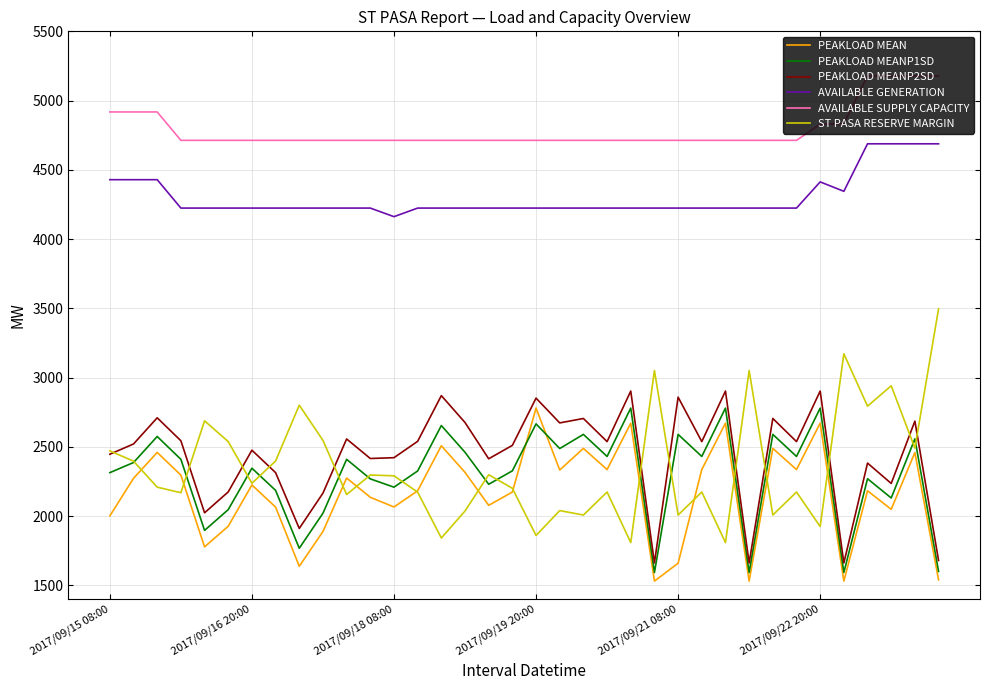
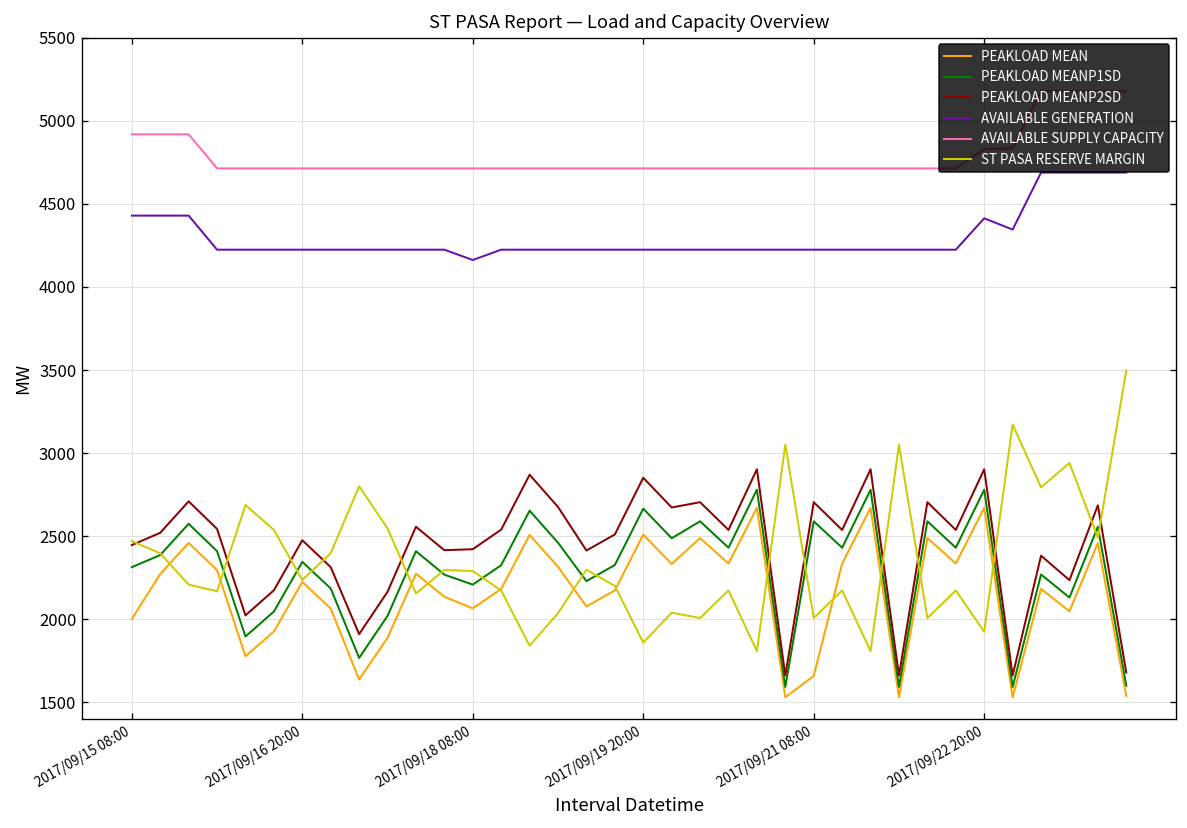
  {
    "PEAKLOAD MEAN": {
      "2017/09/15 08:00": 2000,
      "2017/09/18 08:00": 2070,
-     "2017/09/19 20:00": 2780,
+     "2017/09/19 20:00": 2510,
      "2017/09/21 08:00": 1660,
      "2017/09/22 20:00": 2670
    },
    "PEAKLOAD MEANP1SD": {
      "2017/09/15 08:00": 2310,
      "2017/09/16 20:00": 2350,
      "2017/09/18 08:00": 2210,
      "2017/09/19 20:00": 2670,
      "2017/09/21 08:00": 2590,
      "2017/09/22 20:00": 2780
    },
    "PEAKLOAD MEANP2SD": {
      "2017/09/15 08:00": 2450,
      "2017/09/16 20:00": 2480,
      "2017/09/18 08:00": 2420,
      "2017/09/19 20:00": 2850,
-     "2017/09/21 08:00": 2860,
+     "2017/09/21 08:00": 2710,
      "2017/09/22 20:00": 2900
    },
    "AVAILABLE GENERATION": {
      "2017/09/15 08:00": 4430,
      "2017/09/16 20:00": 4220,
      "2017/09/18 08:00": 4160,
      "2017/09/19 20:00": 4220,
      "2017/09/21 08:00": 4220,
      "2017/09/22 20:00": 4410
    },
    "AVAILABLE SUPPLY CAPACITY": {
      "2017/09/15 08:00": 4920,
      "2017/09/16 20:00": 4710,
      "2017/09/18 08:00": 4710,
      "2017/09/19 20:00": 4710,
      "2017/09/21 08:00": 4710
    },
    "ST PASA RESERVE MARGIN": {
      "2017/09/15 08:00": 2470,
      "2017/09/18 08:00": 2290,
      "2017/09/19 20:00": 1860,
      "2017/09/21 08:00": 2010,
      "2017/09/22 20:00": 1930
    }
  }
